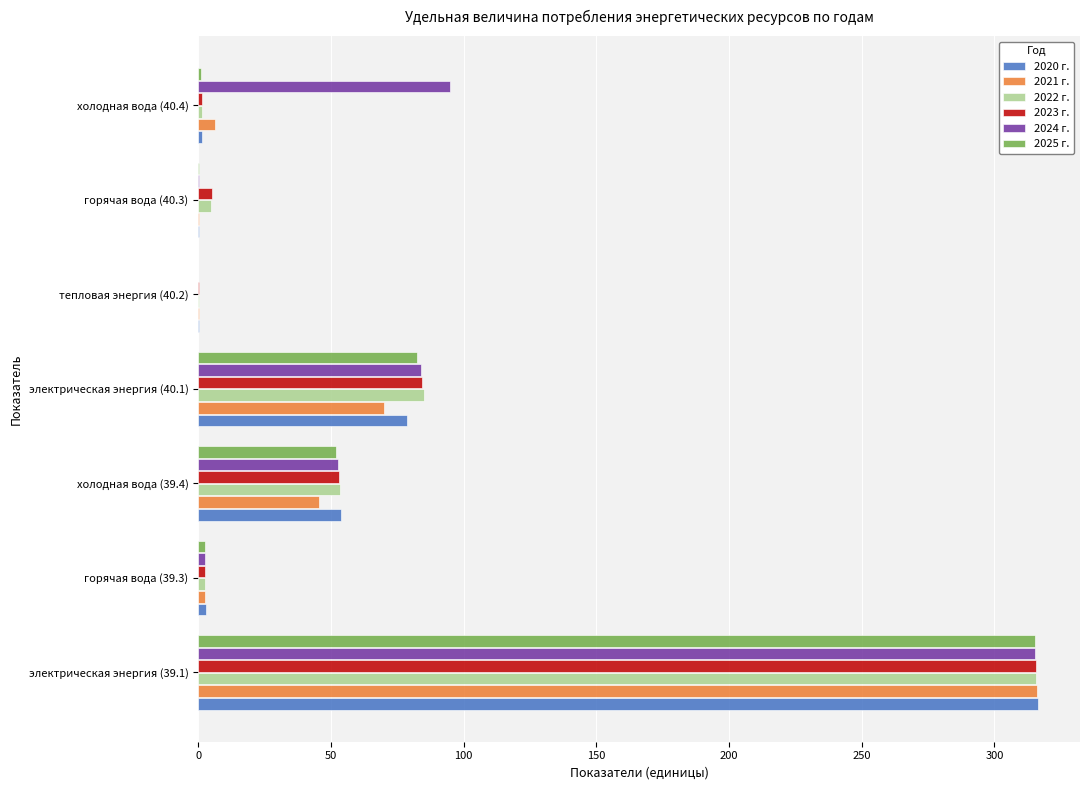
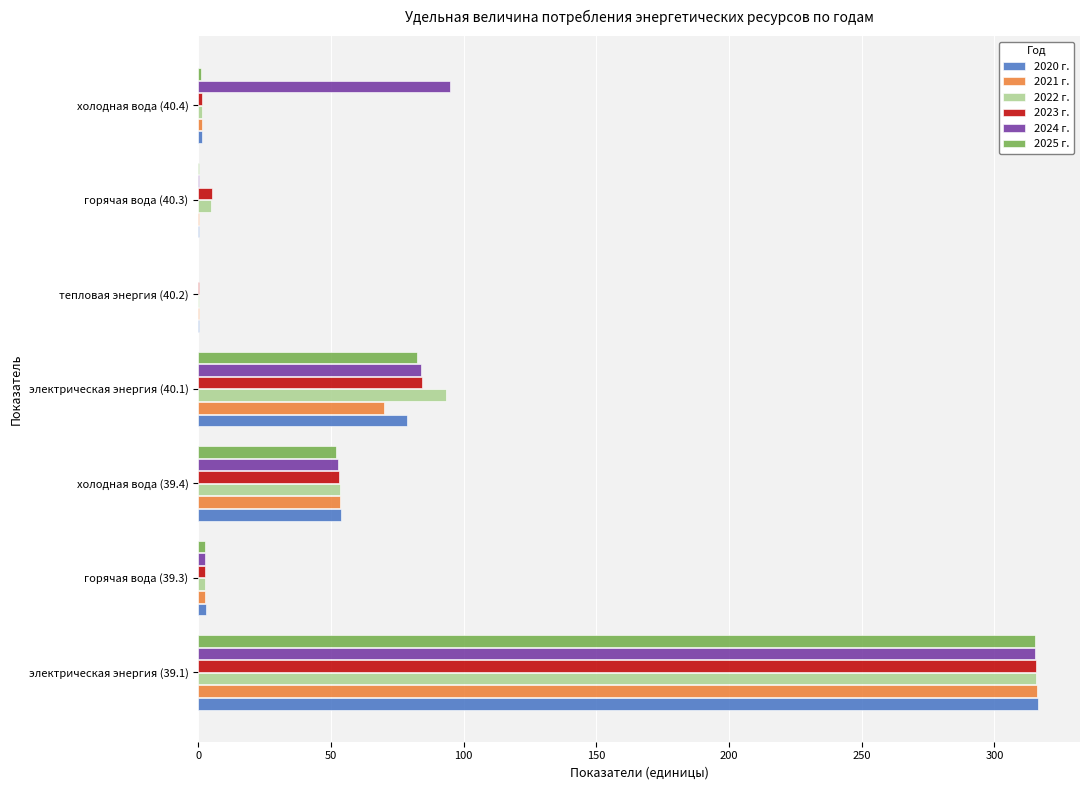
  {
    "2020 г.": {
      "холодная вода (40.4)": 1,
      "электрическая энергия (40.1)": 79,
      "холодная вода (39.4)": 54,
      "горячая вода (39.3)": 3,
      "электрическая энергия (39.1)": 316
    },
    "2021 г.": {
-     "холодная вода (40.4)": 6,
+     "холодная вода (40.4)": 1,
      "электрическая энергия (40.1)": 70,
-     "холодная вода (39.4)": 46,
+     "холодная вода (39.4)": 54,
      "горячая вода (39.3)": 3,
      "электрическая энергия (39.1)": 316
    },
    "2022 г.": {
      "холодная вода (40.4)": 1,
      "горячая вода (40.3)": 5,
-     "электрическая энергия (40.1)": 85,
+     "электрическая энергия (40.1)": 93,
      "холодная вода (39.4)": 54,
      "горячая вода (39.3)": 2,
      "электрическая энергия (39.1)": 316
    },
    "2023 г.": {
      "холодная вода (40.4)": 1,
      "горячая вода (40.3)": 5,
      "электрическая энергия (40.1)": 84,
      "холодная вода (39.4)": 53,
      "горячая вода (39.3)": 2,
      "электрическая энергия (39.1)": 316
    },
    "2024 г.": {
      "холодная вода (40.4)": 95,
      "электрическая энергия (40.1)": 84,
      "холодная вода (39.4)": 53,
      "горячая вода (39.3)": 2,
      "электрическая энергия (39.1)": 315
    },
    "2025 г.": {
      "холодная вода (40.4)": 1,
      "электрическая энергия (40.1)": 83,
      "холодная вода (39.4)": 52,
      "горячая вода (39.3)": 2,
      "электрическая энергия (39.1)": 315
    }
  }
